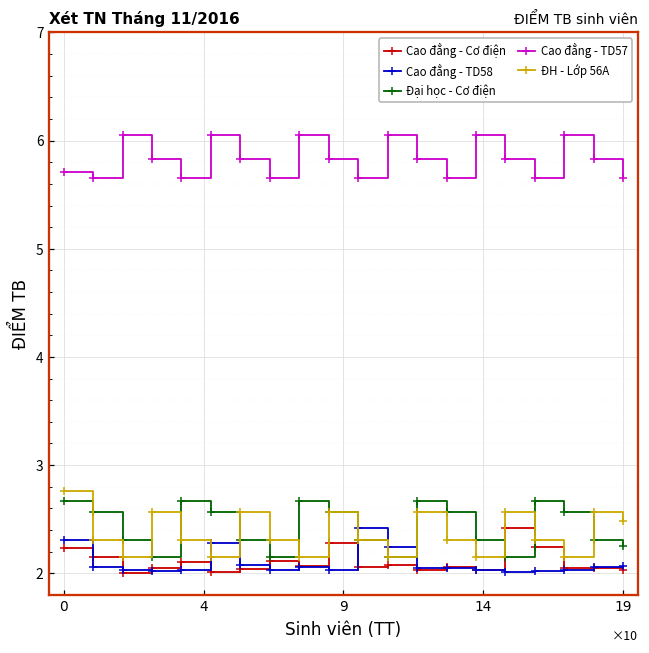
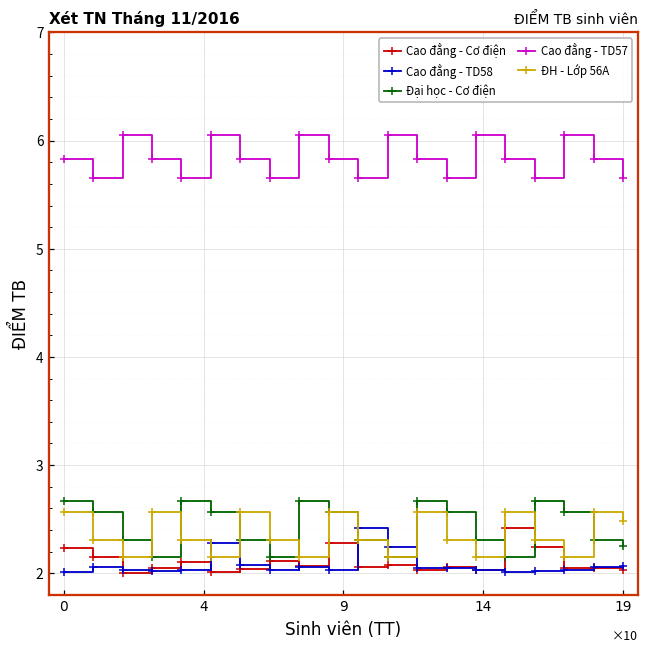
  {
    "Cao đẳng - Cơ điện": {
      "0": 2.2,
      "19": 2.0
    },
    "Cao đẳng - TD58": {
-     "0": 2.3,
+     "0": 2.0,
      "19": 2.1
    },
    "Đại học - Cơ điện": {
      "0": 2.7,
      "19": 2.3
    },
    "Cao đẳng - TD57": {
-     "0": 5.7,
+     "0": 5.8,
      "19": 5.7
    },
    "ĐH - Lớp 56A": {
-     "0": 2.8,
+     "0": 2.6,
      "19": 2.5
    }
  }
